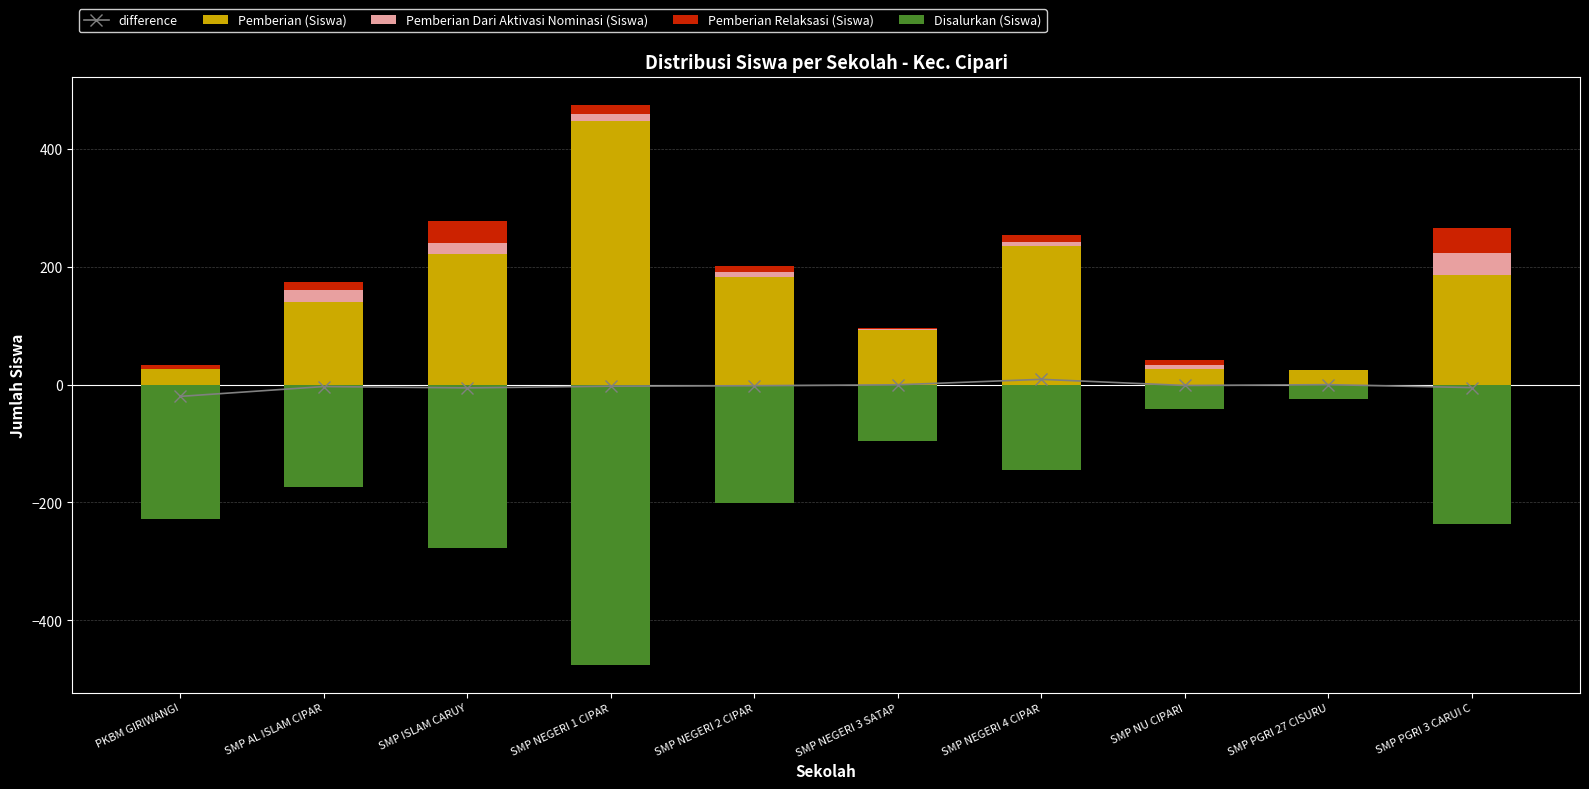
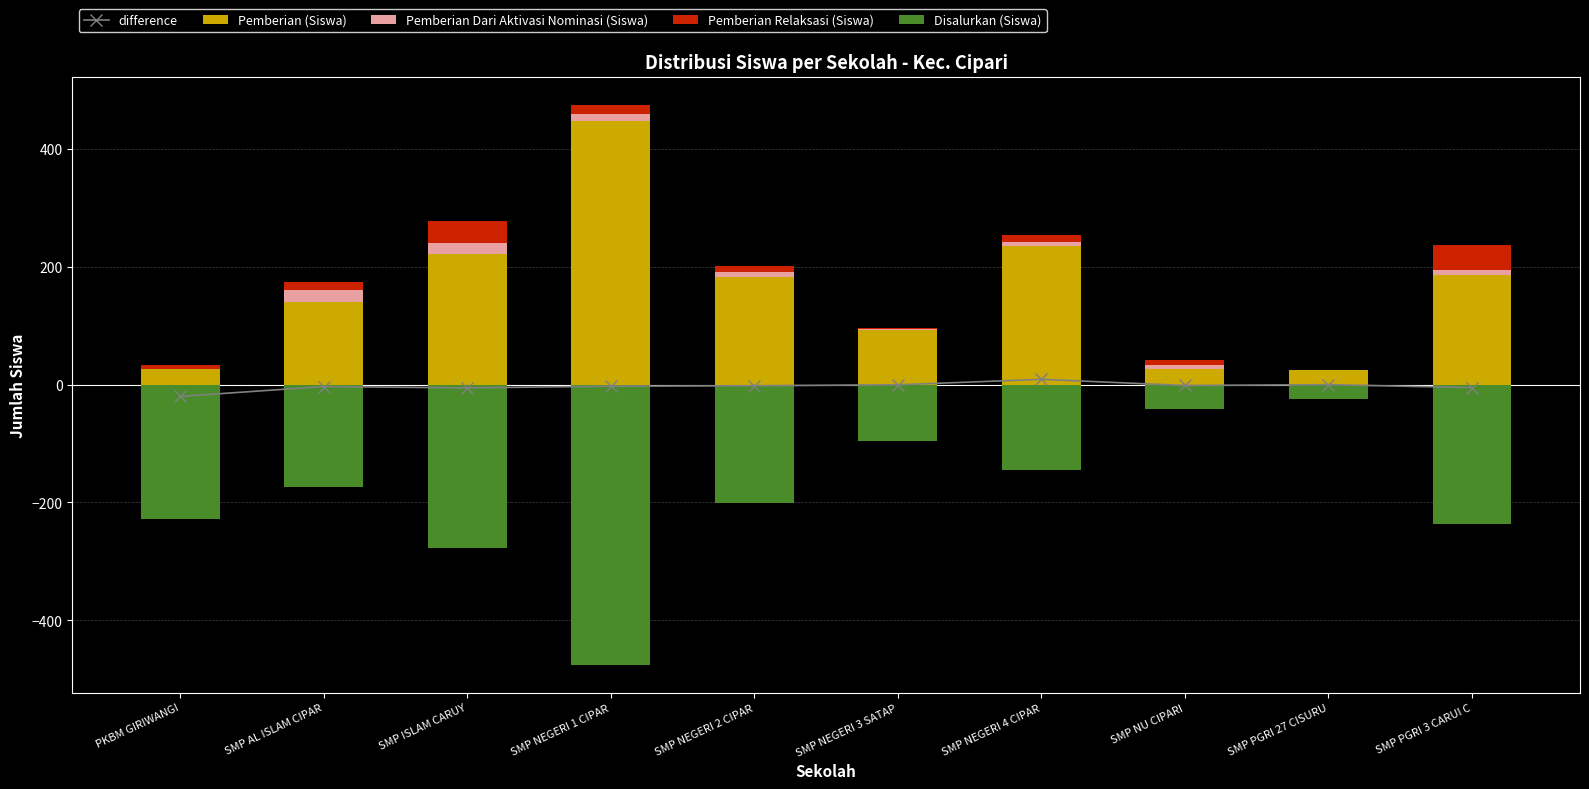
  {
    "Pemberian (Siswa)": {
      "PKBM GIRIWANGI": 30,
      "SMP AL ISLAM CIPAR": 140,
      "SMP ISLAM CARUY": 220,
      "SMP NEGERI 1 CIPAR": 450,
      "SMP NEGERI 2 CIPAR": 180,
      "SMP NEGERI 3 SATAP": 90,
      "SMP NEGERI 4 CIPAR": 240,
      "SMP NU CIPARI": 30,
      "SMP PGRI 27 CISURU": 20,
      "SMP PGRI 3 CARUI C": 190
    },
    "difference": {
      "PKBM GIRIWANGI": -20,
      "SMP AL ISLAM CIPAR": 0,
      "SMP ISLAM CARUY": -10,
      "SMP NEGERI 1 CIPAR": 0,
      "SMP NEGERI 2 CIPAR": 0,
      "SMP NEGERI 3 SATAP": 0,
      "SMP NEGERI 4 CIPAR": 10,
      "SMP NU CIPARI": 0,
      "SMP PGRI 27 CISURU": 0,
      "SMP PGRI 3 CARUI C": -10
    },
    "Pemberian Dari Aktivasi Nominasi (Siswa)": {
      "PKBM GIRIWANGI": 0,
      "SMP AL ISLAM CIPAR": 20,
      "SMP ISLAM CARUY": 20,
      "SMP NEGERI 1 CIPAR": 10,
      "SMP NEGERI 2 CIPAR": 10,
      "SMP NEGERI 4 CIPAR": 10,
      "SMP NU CIPARI": 10,
-     "SMP PGRI 3 CARUI C": 40
+     "SMP PGRI 3 CARUI C": 10
    },
    "Pemberian Relaksasi (Siswa)": {
      "PKBM GIRIWANGI": 10,
      "SMP AL ISLAM CIPAR": 10,
      "SMP ISLAM CARUY": 40,
      "SMP NEGERI 1 CIPAR": 20,
      "SMP NEGERI 2 CIPAR": 10,
      "SMP NEGERI 4 CIPAR": 10,
      "SMP NU CIPARI": 10,
      "SMP PGRI 27 CISURU": 0,
      "SMP PGRI 3 CARUI C": 40
    },
    "Disalurkan (Siswa)": {
      "PKBM GIRIWANGI": -230,
      "SMP AL ISLAM CIPAR": -170,
      "SMP ISLAM CARUY": -280,
      "SMP NEGERI 1 CIPAR": -480,
      "SMP NEGERI 2 CIPAR": -200,
      "SMP NEGERI 3 SATAP": -100,
      "SMP NEGERI 4 CIPAR": -150,
      "SMP NU CIPARI": -40,
      "SMP PGRI 27 CISURU": -30,
      "SMP PGRI 3 CARUI C": -240
    }
  }
